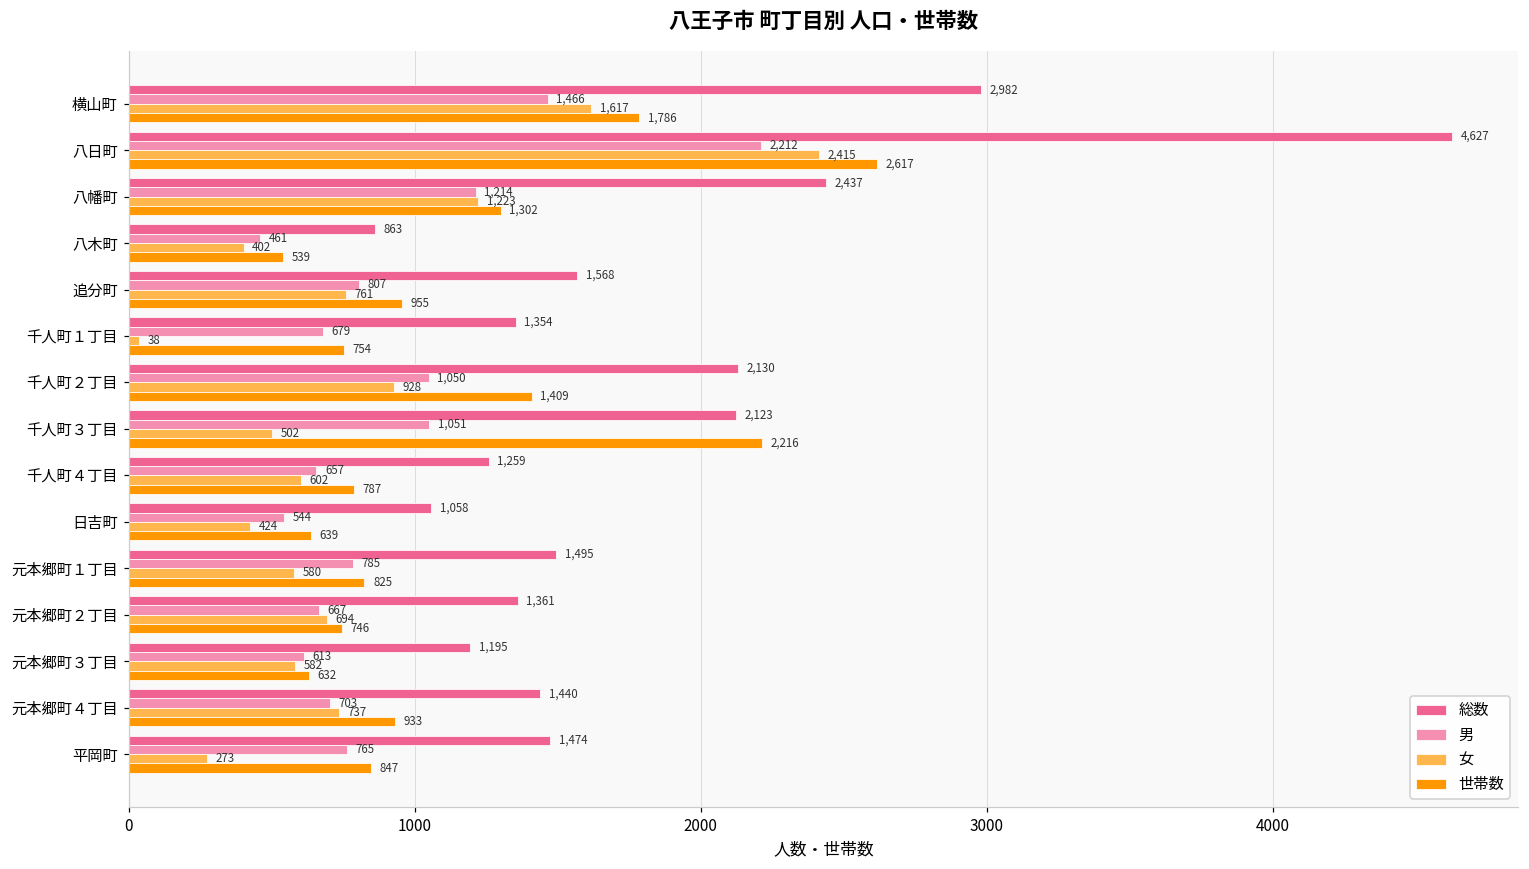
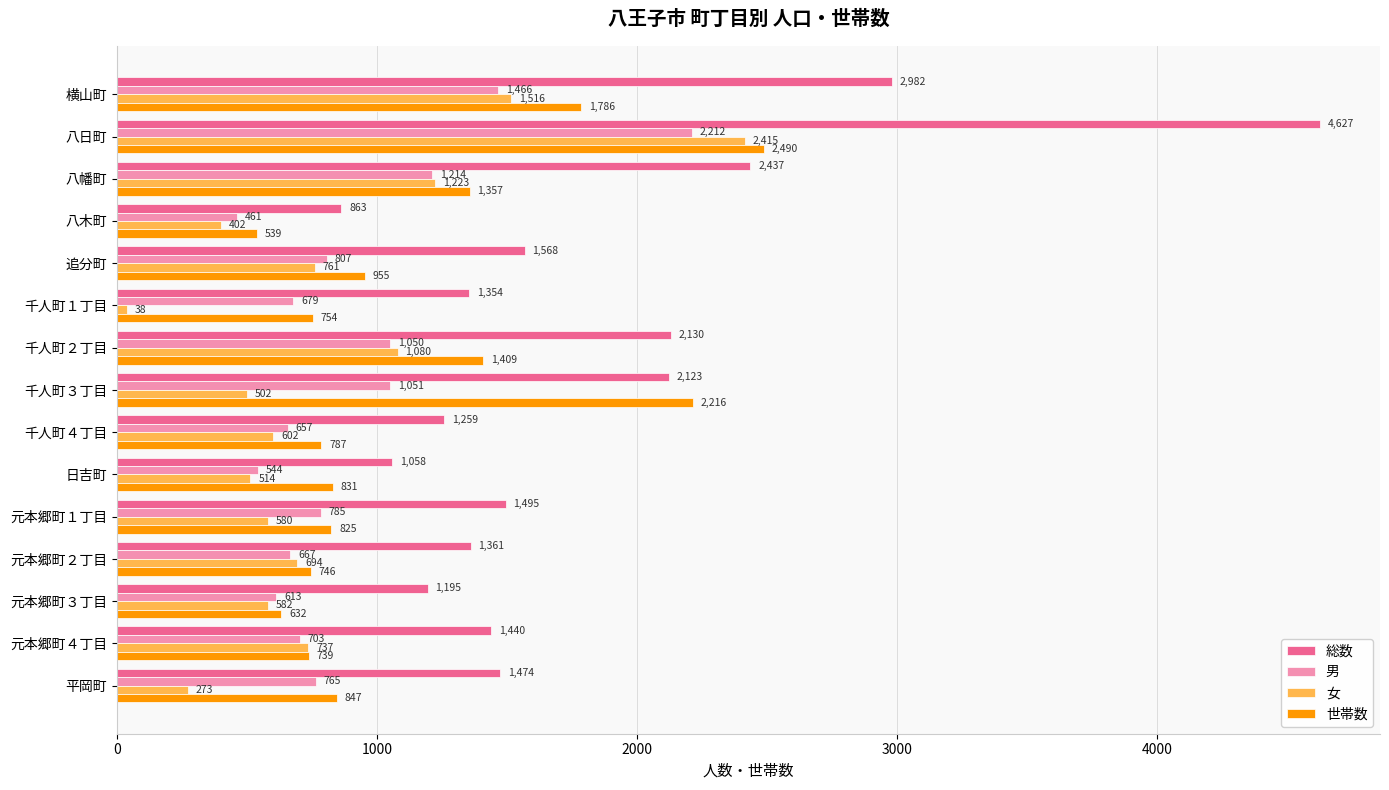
  {
    "女": {
-     "横山町": "1,617",
+     "横山町": "1,516",
      "八日町": "2,415",
      "八幡町": "1,223",
      "八木町": "402",
      "追分町": "761",
      "千人町１丁目": "38",
-     "千人町２丁目": "928",
+     "千人町２丁目": "1,080",
      "千人町３丁目": "502",
      "千人町４丁目": "602",
-     "日吉町": "424",
+     "日吉町": "514",
      "元本郷町１丁目": "580",
      "元本郷町２丁目": "694",
      "元本郷町３丁目": "582",
      "元本郷町４丁目": "737",
      "平岡町": "273"
    },
    "世帯数": {
      "横山町": "1,786",
-     "八日町": "2,617",
-     "八幡町": "1,302",
+     "八日町": "2,490",
+     "八幡町": "1,357",
      "八木町": "539",
      "追分町": "955",
      "千人町１丁目": "754",
      "千人町２丁目": "1,409",
      "千人町３丁目": "2,216",
      "千人町４丁目": "787",
-     "日吉町": "639",
+     "日吉町": "831",
      "元本郷町１丁目": "825",
      "元本郷町２丁目": "746",
      "元本郷町３丁目": "632",
-     "元本郷町４丁目": "933",
+     "元本郷町４丁目": "739",
      "平岡町": "847"
    }
  }
